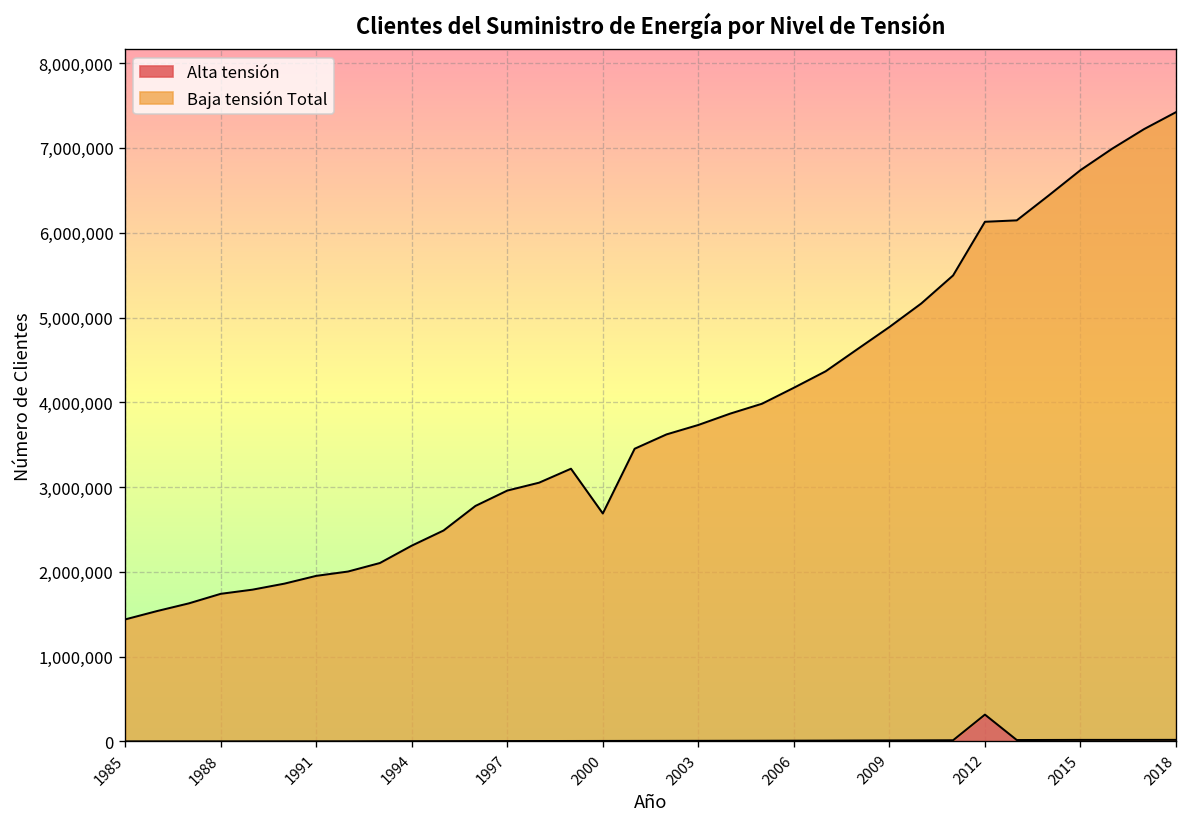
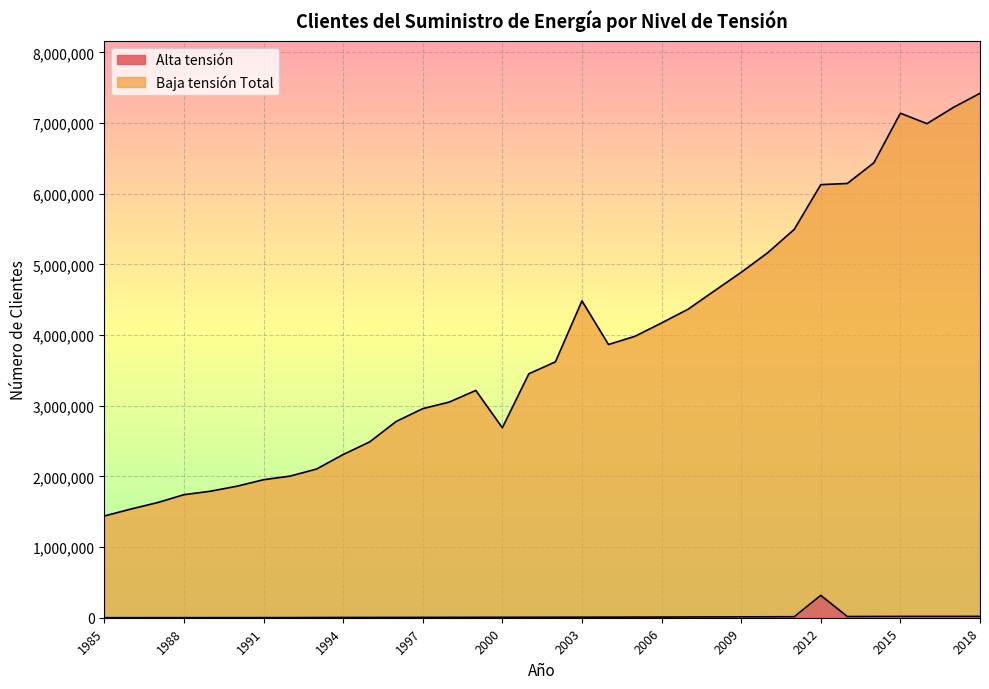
  {
    "Alta tensión": {
      "1985": "0",
      "1988": "0",
      "1991": "0",
      "1994": "0",
      "1997": "0",
      "2000": "0",
      "2003": "0",
      "2006": "0",
      "2009": "0",
      "2012": "300,000",
      "2015": "0",
      "2018": "0"
    },
    "Baja tensión Total": {
      "1985": "1,400,000",
      "1988": "1,700,000",
      "1991": "2,000,000",
      "1994": "2,300,000",
      "1997": "3,000,000",
      "2000": "2,700,000",
-     "2003": "3,700,000",
+     "2003": "4,500,000",
      "2006": "4,200,000",
      "2009": "4,900,000",
      "2012": "5,800,000",
-     "2015": "6,700,000",
+     "2015": "7,100,000",
      "2018": "7,400,000"
    }
  }
